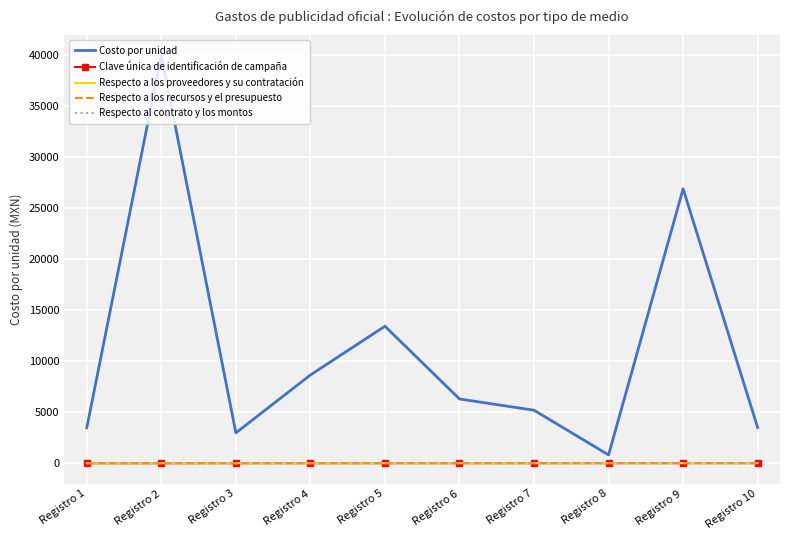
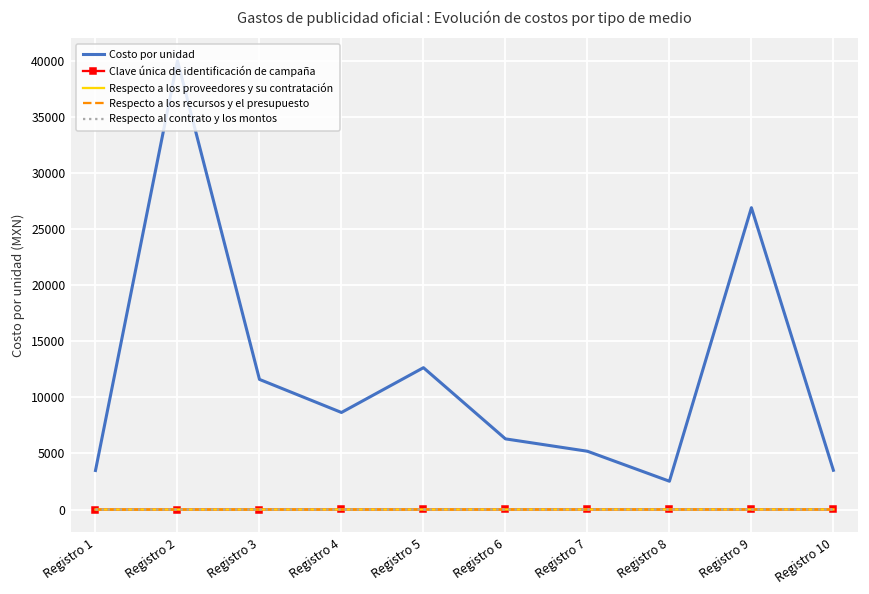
  {
    "Costo por unidad": {
      "Registro 1": 3500,
-     "Registro 3": 3000,
+     "Registro 3": 11600,
      "Registro 4": 8700,
-     "Registro 5": 13400,
+     "Registro 5": 12600,
      "Registro 6": 6300,
      "Registro 7": 5200,
-     "Registro 8": 800,
+     "Registro 8": 2500,
      "Registro 9": 26900,
      "Registro 10": 3500
    },
    "Respecto al contrato y los montos": {
      "Registro 1": 0,
      "Registro 2": 0,
      "Registro 3": 0,
      "Registro 4": 0,
      "Registro 5": 0,
      "Registro 6": 0,
      "Registro 7": 0,
      "Registro 8": 0,
      "Registro 9": 0,
      "Registro 10": 0
    }
  }
